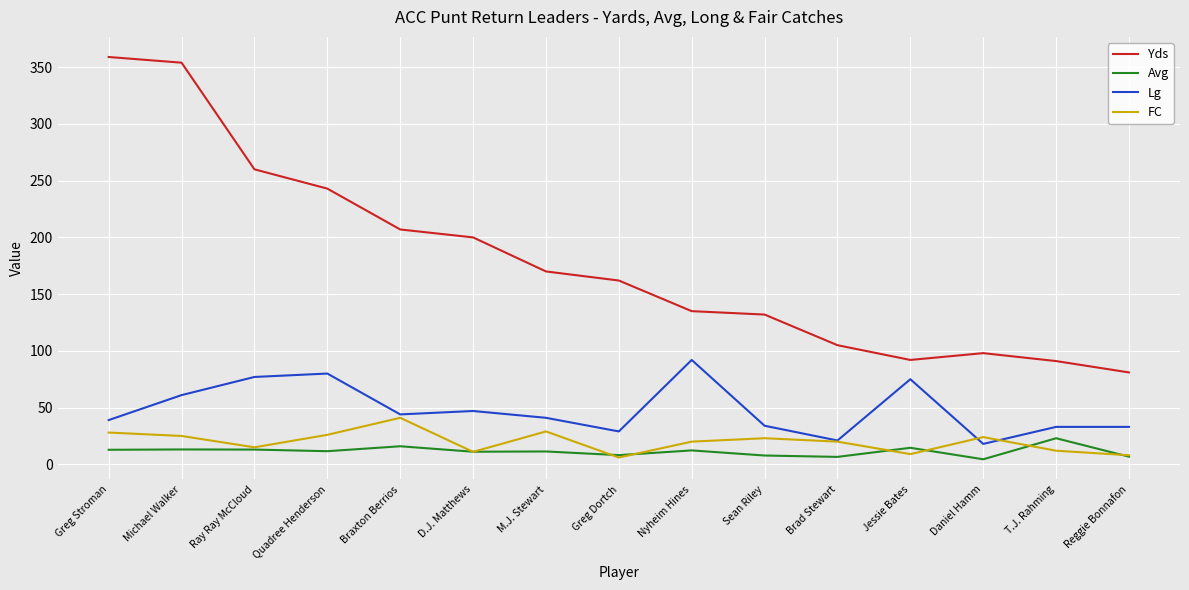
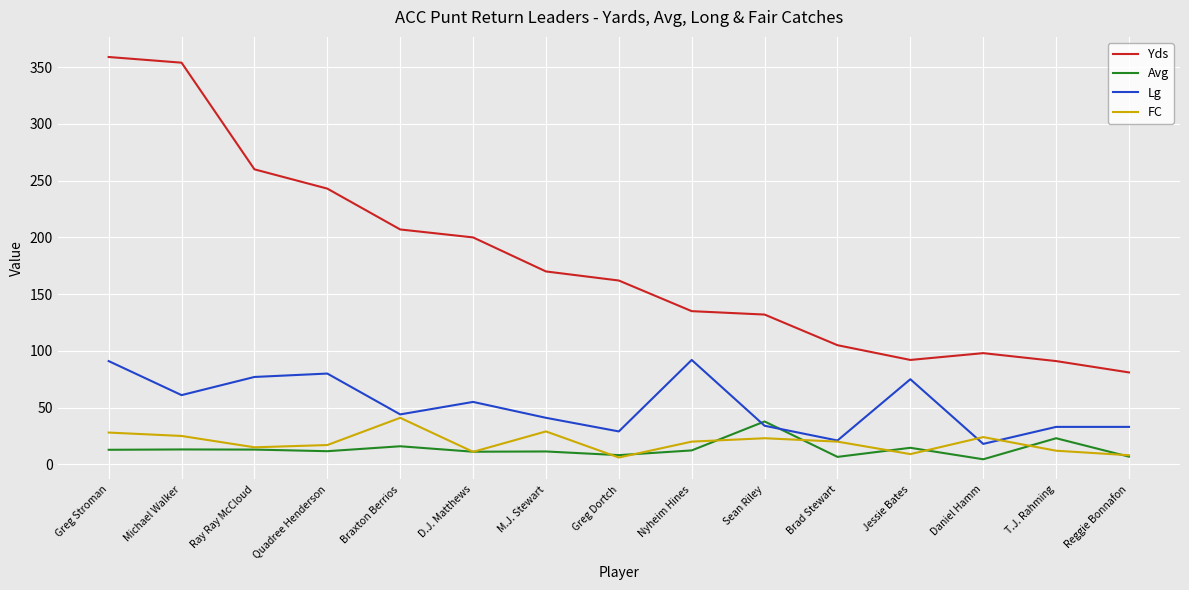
  {
    "Yds": {
      "Greg Stroman": 359,
      "Michael Walker": 354,
      "Ray Ray McCloud": 260,
      "Quadree Henderson": 243,
      "Braxton Berrios": 207,
      "D.J. Matthews": 200,
      "M.J. Stewart": 170,
      "Greg Dortch": 162,
      "Nyheim Hines": 135,
      "Sean Riley": 132,
      "Brad Stewart": 105,
      "Jessie Bates": 92,
      "Daniel Hamm": 98,
      "T.J. Rahming": 91,
      "Reggie Bonnafon": 81
    },
    "Avg": {
      "Greg Stroman": 13,
      "Michael Walker": 13,
      "Quadree Henderson": 12,
      "Braxton Berrios": 16,
      "M.J. Stewart": 11,
      "Nyheim Hines": 12,
-     "Sean Riley": 8,
+     "Sean Riley": 38,
      "Brad Stewart": 7,
      "Jessie Bates": 15,
      "Daniel Hamm": 4,
      "T.J. Rahming": 23
    },
    "Lg": {
-     "Greg Stroman": 39,
+     "Greg Stroman": 91,
      "Michael Walker": 61,
      "Ray Ray McCloud": 77,
      "Quadree Henderson": 80,
      "Braxton Berrios": 44,
-     "D.J. Matthews": 47,
+     "D.J. Matthews": 55,
      "M.J. Stewart": 41,
      "Greg Dortch": 29,
      "Nyheim Hines": 92,
      "Sean Riley": 34,
      "Jessie Bates": 75,
      "Daniel Hamm": 18,
      "T.J. Rahming": 33,
      "Reggie Bonnafon": 33
    },
    "FC": {
      "Greg Stroman": 28,
      "Michael Walker": 25,
-     "Quadree Henderson": 26,
+     "Quadree Henderson": 17,
      "Braxton Berrios": 41,
      "M.J. Stewart": 29,
      "Nyheim Hines": 20,
      "Sean Riley": 23,
      "Jessie Bates": 9,
      "Daniel Hamm": 24,
      "T.J. Rahming": 12
    }
  }
